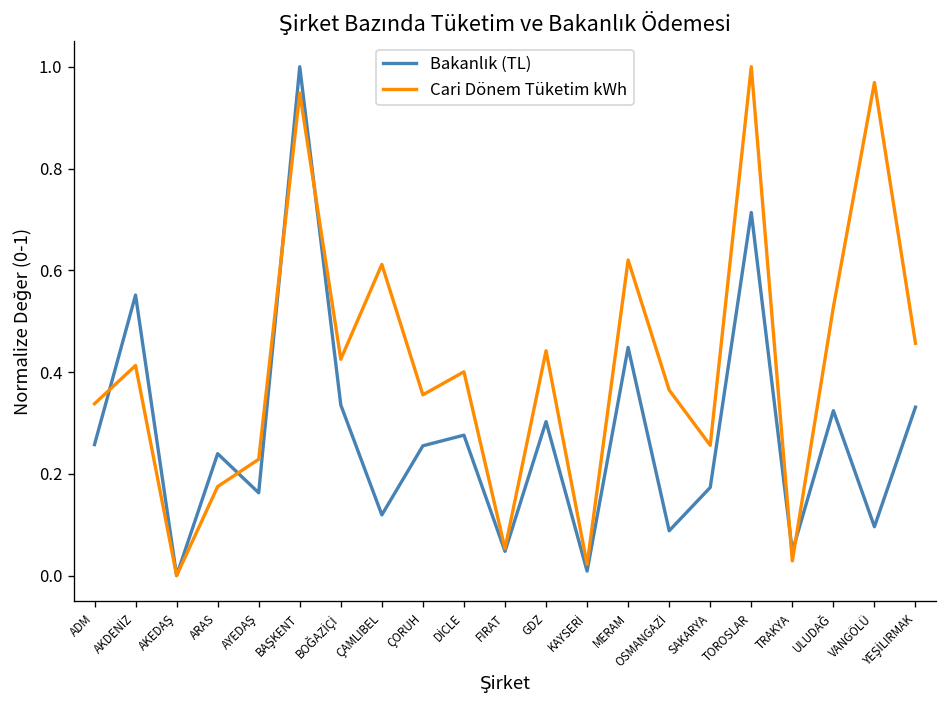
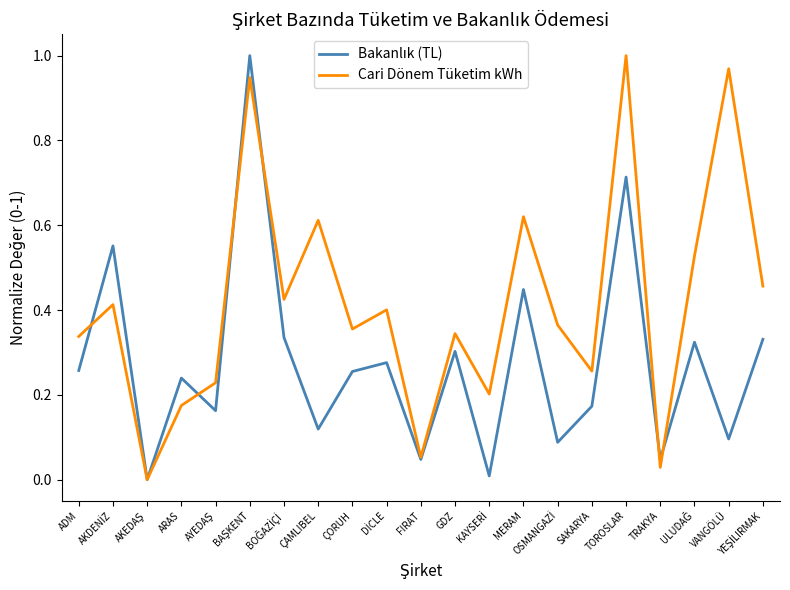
  {
    "Bakanlık (TL)": {
      "ADM": 0.26,
      "AKDENİZ": 0.55,
      "ARAS": 0.24,
      "AYEDAŞ": 0.16,
      "BAŞKENT": 1.00,
      "BOĞAZİÇİ": 0.34,
      "ÇAMLIBEL": 0.12,
      "ÇORUH": 0.26,
      "DİCLE": 0.28,
      "GDZ": 0.30,
      "KAYSERİ": 0.01,
      "MERAM": 0.45,
      "OSMANGAZİ": 0.09,
      "SAKARYA": 0.17,
      "TOROSLAR": 0.71,
      "TRAKYA": 0.05,
      "ULUDAĞ": 0.32,
      "VANGÖLÜ": 0.10,
      "YEŞİLIRMAK": 0.33
    },
    "Cari Dönem Tüketim kWh": {
      "ADM": 0.34,
      "AKDENİZ": 0.41,
      "ARAS": 0.17,
      "AYEDAŞ": 0.23,
      "BAŞKENT": 0.95,
      "BOĞAZİÇİ": 0.43,
      "ÇAMLIBEL": 0.61,
      "ÇORUH": 0.36,
      "DİCLE": 0.40,
-     "GDZ": 0.44,
-     "KAYSERİ": 0.02,
+     "GDZ": 0.34,
+     "KAYSERİ": 0.20,
      "MERAM": 0.62,
      "OSMANGAZİ": 0.36,
      "SAKARYA": 0.26,
      "TOROSLAR": 1.00,
      "TRAKYA": 0.03,
      "ULUDAĞ": 0.53,
      "VANGÖLÜ": 0.97,
      "YEŞİLIRMAK": 0.46
    }
  }
